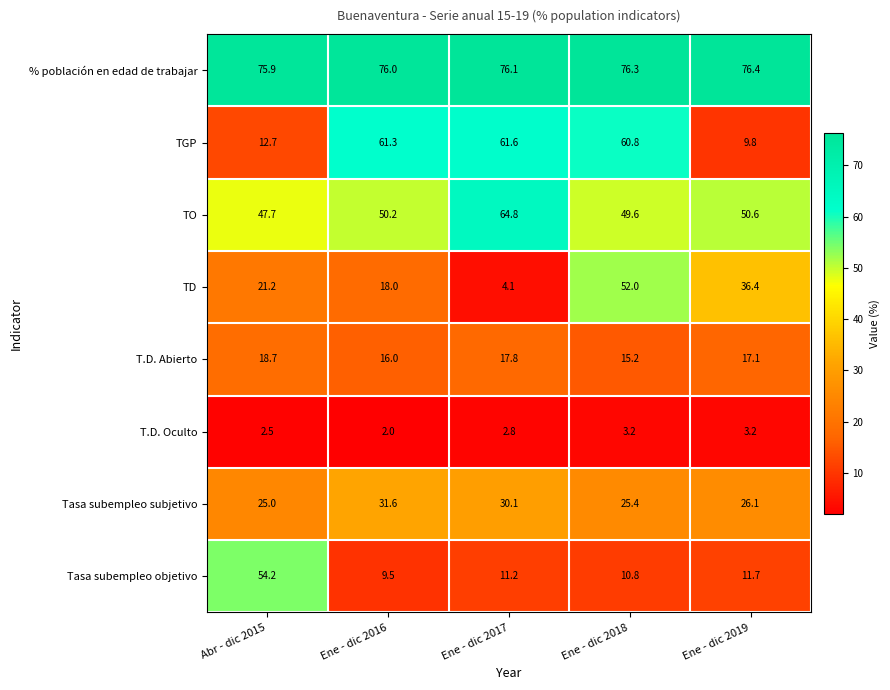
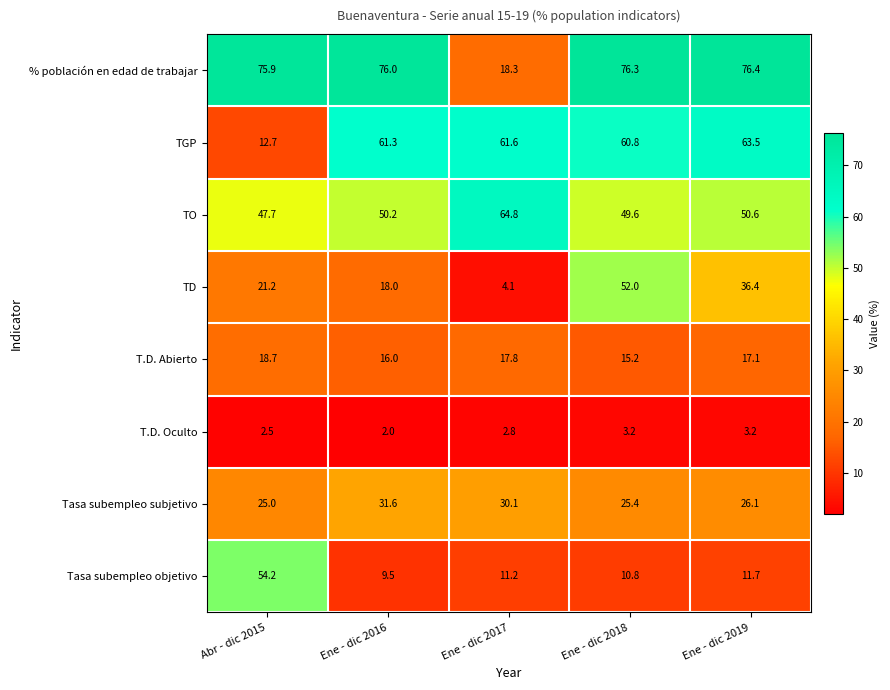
  {
    "% población en edad de trabajar": {
      "Abr - dic 2015": 75.9,
      "Ene - dic 2016": 76.0,
-     "Ene - dic 2017": 76.1,
+     "Ene - dic 2017": 18.3,
      "Ene - dic 2018": 76.3,
      "Ene - dic 2019": 76.4
    },
    "TGP": {
      "Abr - dic 2015": 12.7,
      "Ene - dic 2016": 61.3,
      "Ene - dic 2017": 61.6,
      "Ene - dic 2018": 60.8,
-     "Ene - dic 2019": 9.8
+     "Ene - dic 2019": 63.5
    },
    "TO": {
      "Abr - dic 2015": 47.7,
      "Ene - dic 2016": 50.2,
      "Ene - dic 2017": 64.8,
      "Ene - dic 2018": 49.6,
      "Ene - dic 2019": 50.6
    },
    "TD": {
      "Abr - dic 2015": 21.2,
      "Ene - dic 2016": 18.0,
      "Ene - dic 2017": 4.1,
      "Ene - dic 2018": 52.0,
      "Ene - dic 2019": 36.4
    },
    "T.D. Abierto": {
      "Abr - dic 2015": 18.7,
      "Ene - dic 2016": 16.0,
      "Ene - dic 2017": 17.8,
      "Ene - dic 2018": 15.2,
      "Ene - dic 2019": 17.1
    },
    "T.D. Oculto": {
      "Abr - dic 2015": 2.5,
      "Ene - dic 2016": 2.0,
      "Ene - dic 2017": 2.8,
      "Ene - dic 2018": 3.2,
      "Ene - dic 2019": 3.2
    },
    "Tasa subempleo subjetivo": {
      "Abr - dic 2015": 25.0,
      "Ene - dic 2016": 31.6,
      "Ene - dic 2017": 30.1,
      "Ene - dic 2018": 25.4,
      "Ene - dic 2019": 26.1
    },
    "Tasa subempleo objetivo": {
      "Abr - dic 2015": 54.2,
      "Ene - dic 2016": 9.5,
      "Ene - dic 2017": 11.2,
      "Ene - dic 2018": 10.8,
      "Ene - dic 2019": 11.7
    }
  }
